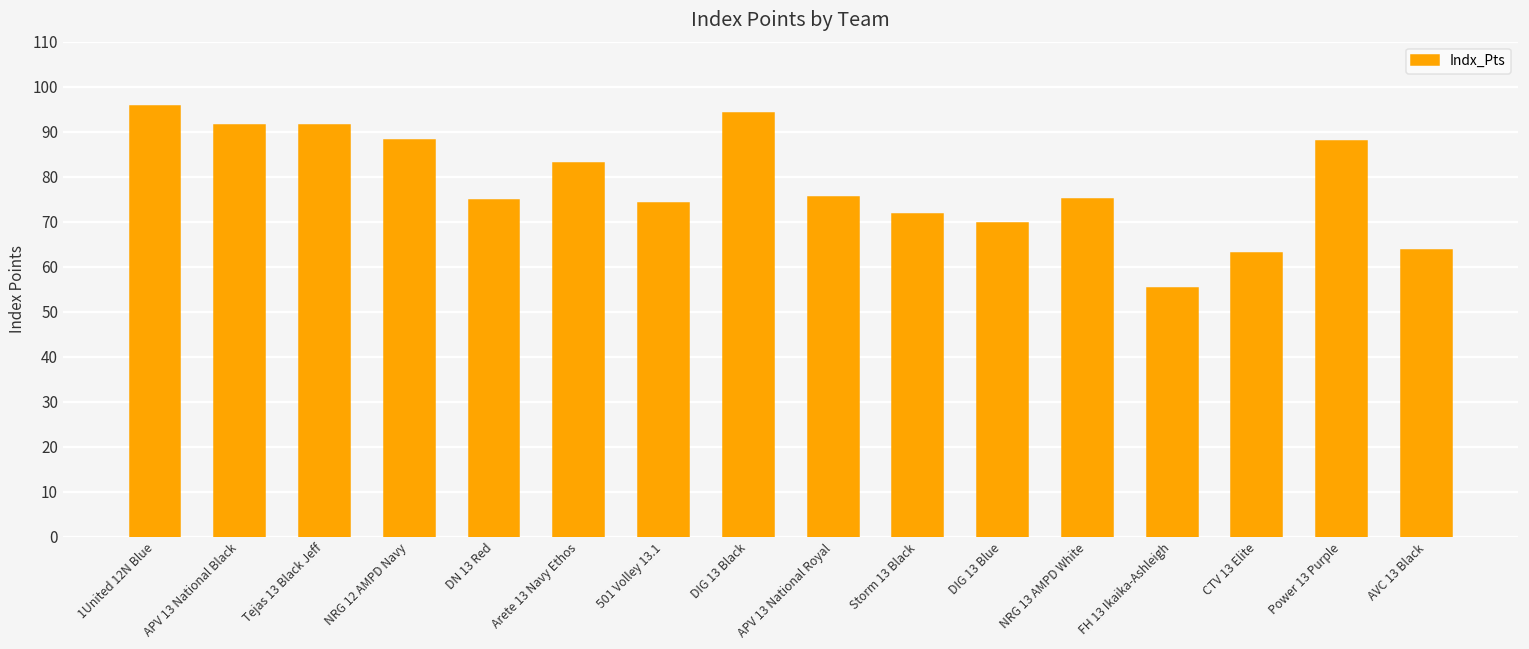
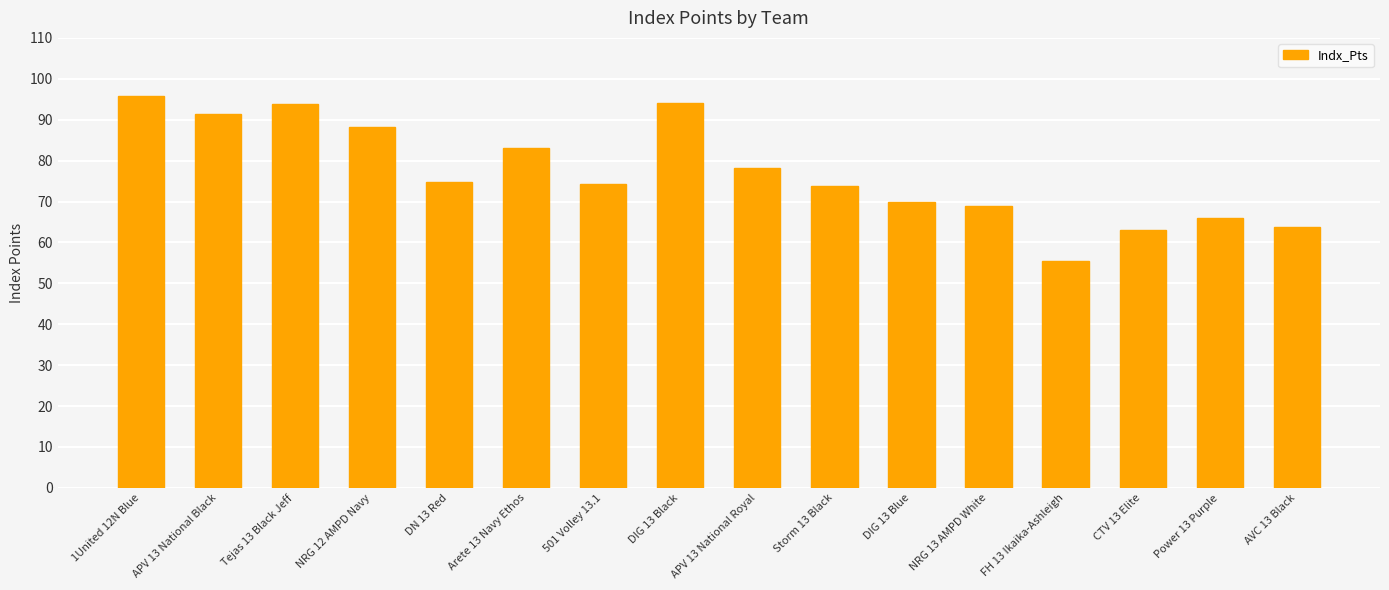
  {
    "1United 12N Blue": 96,
    "APV 13 National Black": 91,
-   "Tejas 13 Black Jeff": 91,
+   "Tejas 13 Black Jeff": 94,
    "NRG 12 AMPD Navy": 88,
    "DN 13 Red": 75,
    "Arete 13 Navy Ethos": 83,
    "501 Volley 13.1": 74,
    "DIG 13 Black": 94,
-   "APV 13 National Royal": 76,
-   "Storm 13 Black": 72,
+   "APV 13 National Royal": 78,
+   "Storm 13 Black": 74,
    "DIG 13 Blue": 70,
-   "NRG 13 AMPD White": 75,
+   "NRG 13 AMPD White": 69,
    "FH 13 Ikaika-Ashleigh": 55,
    "CTV 13 Elite": 63,
-   "Power 13 Purple": 88,
+   "Power 13 Purple": 66,
    "AVC 13 Black": 64
  }
